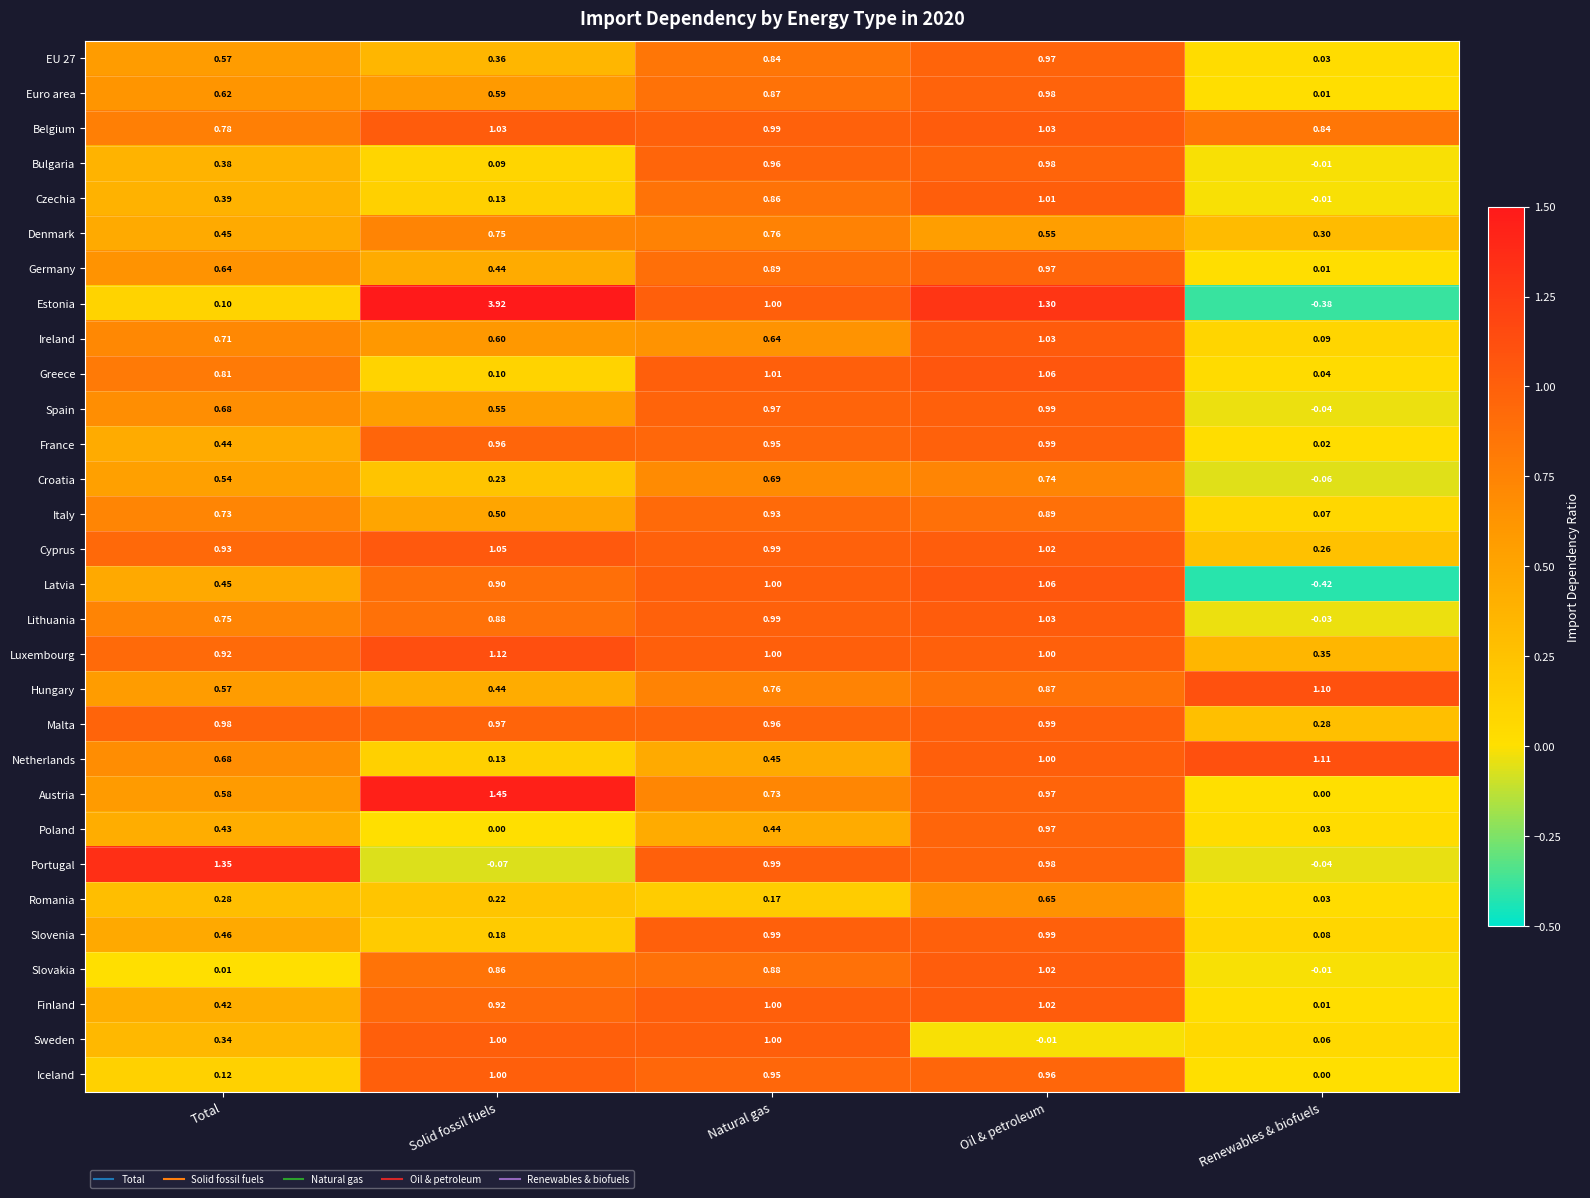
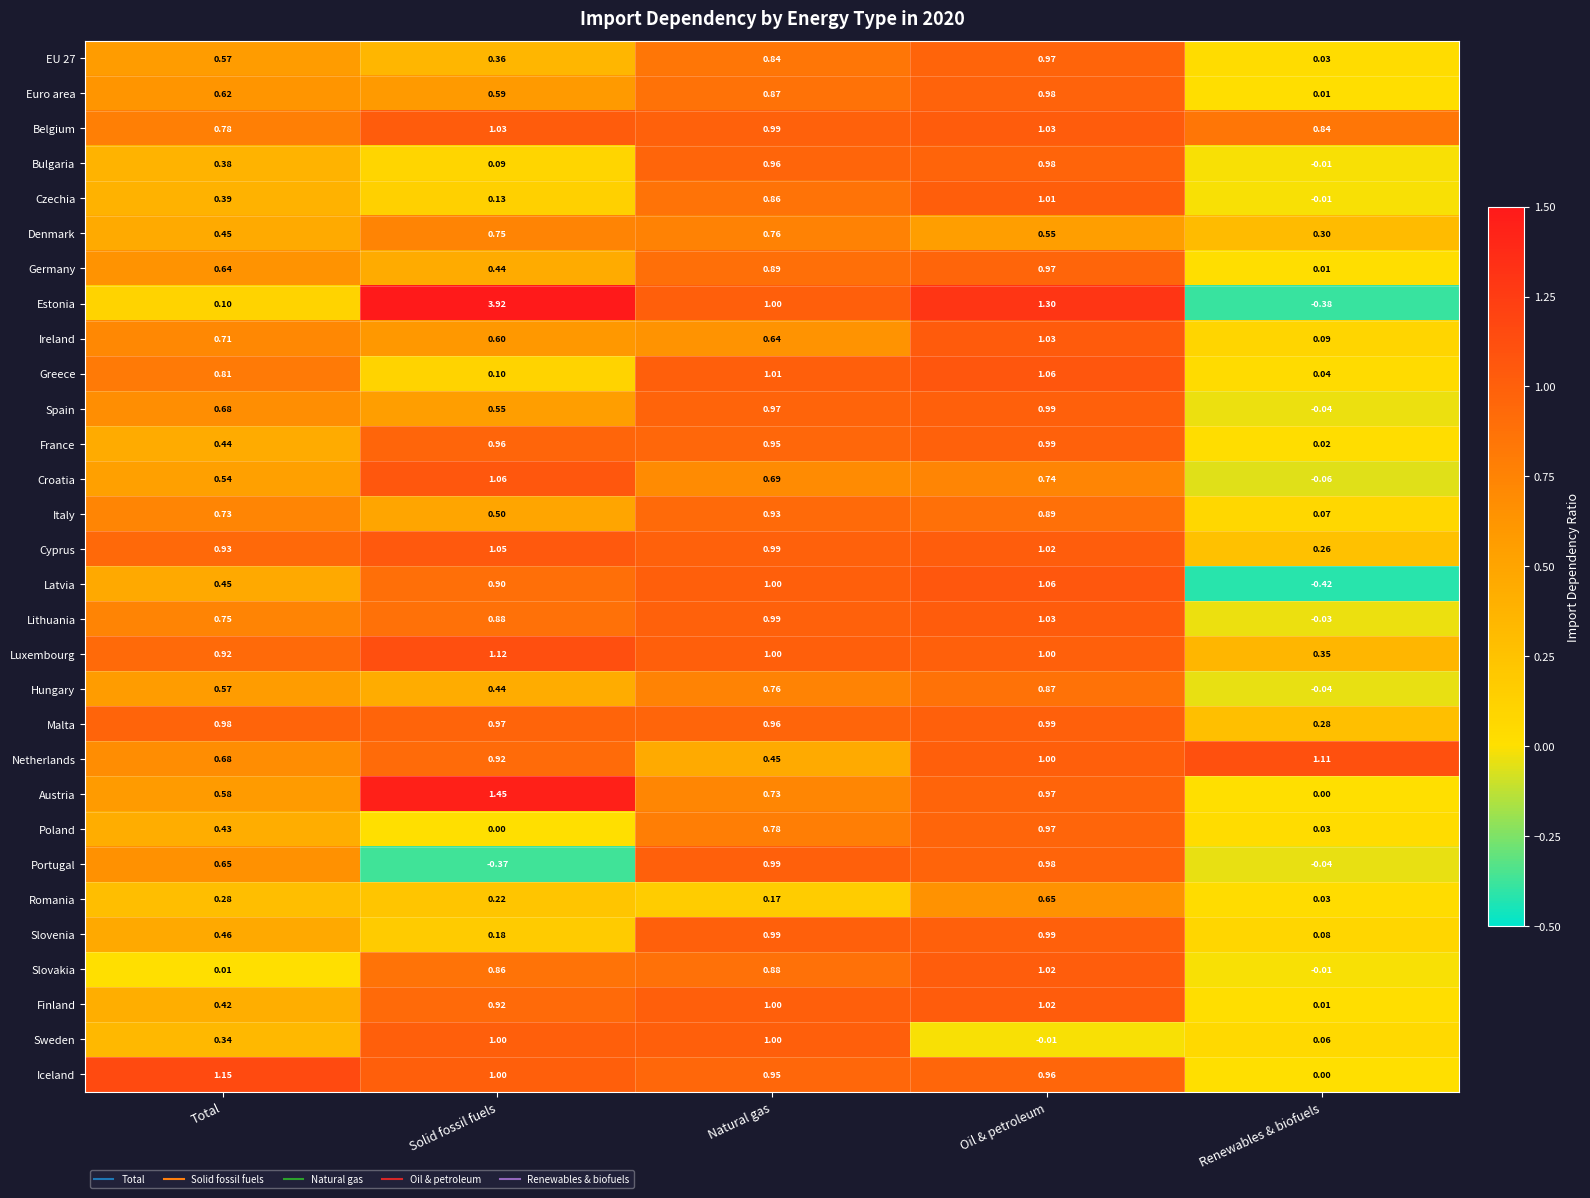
  {
    "EU 27": {
      "Total": 0.57,
      "Solid fossil fuels": 0.36,
      "Natural gas": 0.84,
      "Oil & petroleum": 0.97,
      "Renewables & biofuels": 0.03
    },
    "Euro area": {
      "Total": 0.62,
      "Solid fossil fuels": 0.59,
      "Natural gas": 0.87,
      "Oil & petroleum": 0.98,
      "Renewables & biofuels": 0.01
    },
    "Belgium": {
      "Total": 0.78,
      "Solid fossil fuels": 1.03,
      "Natural gas": 0.99,
      "Oil & petroleum": 1.03,
      "Renewables & biofuels": 0.84
    },
    "Bulgaria": {
      "Total": 0.38,
      "Solid fossil fuels": 0.09,
      "Natural gas": 0.96,
      "Oil & petroleum": 0.98,
      "Renewables & biofuels": -0.01
    },
    "Czechia": {
      "Total": 0.39,
      "Solid fossil fuels": 0.13,
      "Natural gas": 0.86,
      "Oil & petroleum": 1.01,
      "Renewables & biofuels": -0.01
    },
    "Denmark": {
      "Total": 0.45,
      "Solid fossil fuels": 0.75,
      "Natural gas": 0.76,
      "Oil & petroleum": 0.55,
      "Renewables & biofuels": 0.30
    },
    "Germany": {
      "Total": 0.64,
      "Solid fossil fuels": 0.44,
      "Natural gas": 0.89,
      "Oil & petroleum": 0.97,
      "Renewables & biofuels": 0.01
    },
    "Estonia": {
      "Total": 0.10,
      "Solid fossil fuels": 3.92,
      "Natural gas": 1.00,
      "Oil & petroleum": 1.30,
      "Renewables & biofuels": -0.38
    },
    "Ireland": {
      "Total": 0.71,
      "Solid fossil fuels": 0.60,
      "Natural gas": 0.64,
      "Oil & petroleum": 1.03,
      "Renewables & biofuels": 0.09
    },
    "Greece": {
      "Total": 0.81,
      "Solid fossil fuels": 0.10,
      "Natural gas": 1.01,
      "Oil & petroleum": 1.06,
      "Renewables & biofuels": 0.04
    },
    "Spain": {
      "Total": 0.68,
      "Solid fossil fuels": 0.55,
      "Natural gas": 0.97,
      "Oil & petroleum": 0.99,
      "Renewables & biofuels": -0.04
    },
    "France": {
      "Total": 0.44,
      "Solid fossil fuels": 0.96,
      "Natural gas": 0.95,
      "Oil & petroleum": 0.99,
      "Renewables & biofuels": 0.02
    },
    "Croatia": {
      "Total": 0.54,
-     "Solid fossil fuels": 0.23,
+     "Solid fossil fuels": 1.06,
      "Natural gas": 0.69,
      "Oil & petroleum": 0.74,
      "Renewables & biofuels": -0.06
    },
    "Italy": {
      "Total": 0.73,
      "Solid fossil fuels": 0.50,
      "Natural gas": 0.93,
      "Oil & petroleum": 0.89,
      "Renewables & biofuels": 0.07
    },
    "Cyprus": {
      "Total": 0.93,
      "Solid fossil fuels": 1.05,
      "Natural gas": 0.99,
      "Oil & petroleum": 1.02,
      "Renewables & biofuels": 0.26
    },
    "Latvia": {
      "Total": 0.45,
      "Solid fossil fuels": 0.90,
      "Natural gas": 1.00,
      "Oil & petroleum": 1.06,
      "Renewables & biofuels": -0.42
    },
    "Lithuania": {
      "Total": 0.75,
      "Solid fossil fuels": 0.88,
      "Natural gas": 0.99,
      "Oil & petroleum": 1.03,
      "Renewables & biofuels": -0.03
    },
    "Luxembourg": {
      "Total": 0.92,
      "Solid fossil fuels": 1.12,
      "Natural gas": 1.00,
      "Oil & petroleum": 1.00,
      "Renewables & biofuels": 0.35
    },
    "Hungary": {
      "Total": 0.57,
      "Solid fossil fuels": 0.44,
      "Natural gas": 0.76,
      "Oil & petroleum": 0.87,
-     "Renewables & biofuels": 1.10
+     "Renewables & biofuels": -0.04
    },
    "Malta": {
      "Total": 0.98,
      "Solid fossil fuels": 0.97,
      "Natural gas": 0.96,
      "Oil & petroleum": 0.99,
      "Renewables & biofuels": 0.28
    },
    "Netherlands": {
      "Total": 0.68,
-     "Solid fossil fuels": 0.13,
+     "Solid fossil fuels": 0.92,
      "Natural gas": 0.45,
      "Oil & petroleum": 1.00,
      "Renewables & biofuels": 1.11
    },
    "Austria": {
      "Total": 0.58,
      "Solid fossil fuels": 1.45,
      "Natural gas": 0.73,
      "Oil & petroleum": 0.97,
      "Renewables & biofuels": 0.00
    },
    "Poland": {
      "Total": 0.43,
      "Solid fossil fuels": 0.00,
-     "Natural gas": 0.44,
+     "Natural gas": 0.78,
      "Oil & petroleum": 0.97,
      "Renewables & biofuels": 0.03
    },
    "Portugal": {
-     "Total": 1.35,
-     "Solid fossil fuels": -0.07,
+     "Total": 0.65,
+     "Solid fossil fuels": -0.37,
      "Natural gas": 0.99,
      "Oil & petroleum": 0.98,
      "Renewables & biofuels": -0.04
    },
    "Romania": {
      "Total": 0.28,
      "Solid fossil fuels": 0.22,
      "Natural gas": 0.17,
      "Oil & petroleum": 0.65,
      "Renewables & biofuels": 0.03
    },
    "Slovenia": {
      "Total": 0.46,
      "Solid fossil fuels": 0.18,
      "Natural gas": 0.99,
      "Oil & petroleum": 0.99,
      "Renewables & biofuels": 0.08
    },
    "Slovakia": {
      "Total": 0.01,
      "Solid fossil fuels": 0.86,
      "Natural gas": 0.88,
      "Oil & petroleum": 1.02,
      "Renewables & biofuels": -0.01
    },
    "Finland": {
      "Total": 0.42,
      "Solid fossil fuels": 0.92,
      "Natural gas": 1.00,
      "Oil & petroleum": 1.02,
      "Renewables & biofuels": 0.01
    },
    "Sweden": {
      "Total": 0.34,
      "Solid fossil fuels": 1.00,
      "Natural gas": 1.00,
      "Oil & petroleum": -0.01,
      "Renewables & biofuels": 0.06
    },
    "Iceland": {
-     "Total": 0.12,
+     "Total": 1.15,
      "Solid fossil fuels": 1.00,
      "Natural gas": 0.95,
      "Oil & petroleum": 0.96,
      "Renewables & biofuels": 0.00
    }
  }
